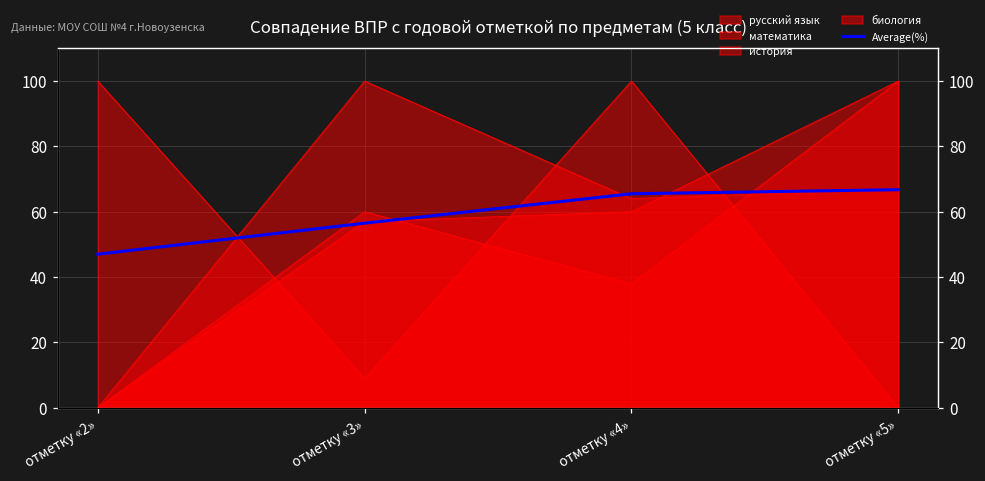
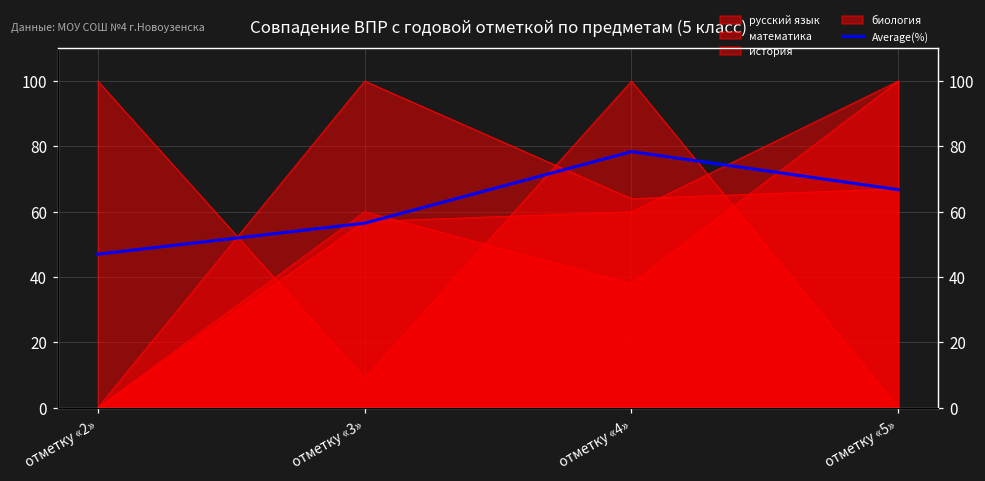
  {
    "Average(%)": {
      "отметку «2»": 47,
-     "отметку «4»": 66
+     "отметку «4»": 78
    }
  }
